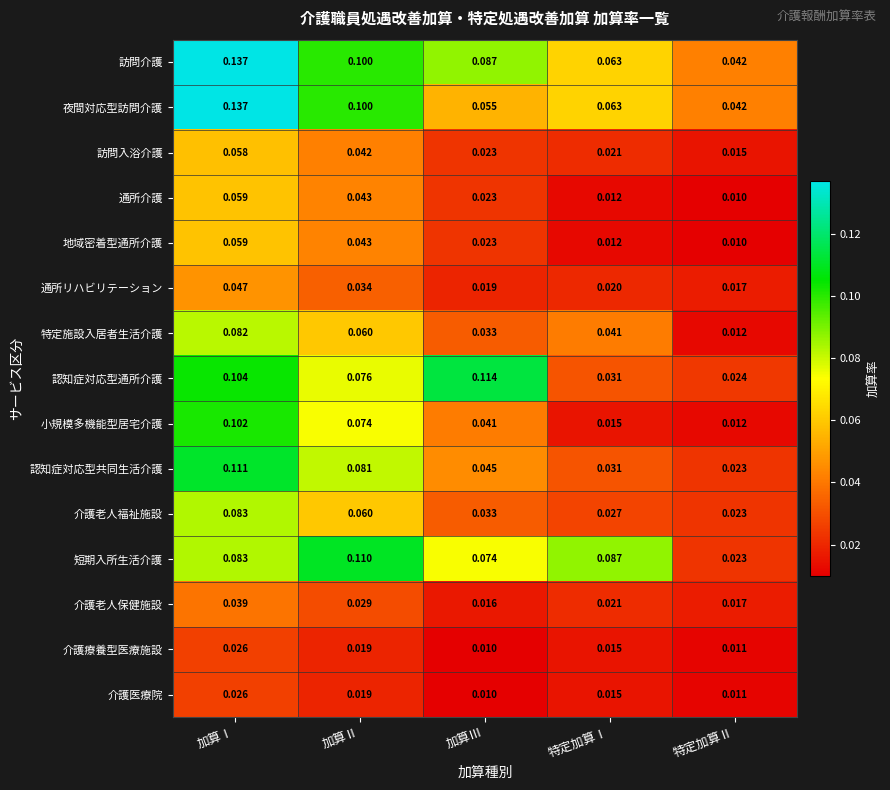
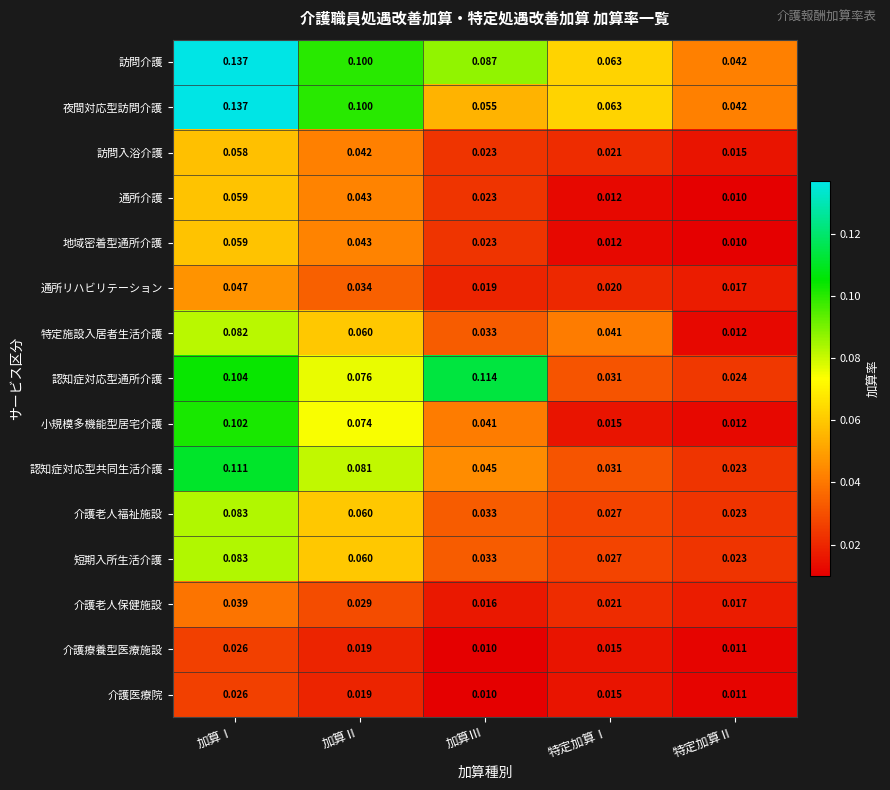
  {
    "訪問介護": {
      "加算Ⅰ": 0.137,
      "加算Ⅱ": 0.100,
      "加算Ⅲ": 0.087,
      "特定加算Ⅰ": 0.063,
      "特定加算Ⅱ": 0.042
    },
    "夜間対応型訪問介護": {
      "加算Ⅰ": 0.137,
      "加算Ⅱ": 0.100,
      "加算Ⅲ": 0.055,
      "特定加算Ⅰ": 0.063,
      "特定加算Ⅱ": 0.042
    },
    "訪問入浴介護": {
      "加算Ⅰ": 0.058,
      "加算Ⅱ": 0.042,
      "加算Ⅲ": 0.023,
      "特定加算Ⅰ": 0.021,
      "特定加算Ⅱ": 0.015
    },
    "通所介護": {
      "加算Ⅰ": 0.059,
      "加算Ⅱ": 0.043,
      "加算Ⅲ": 0.023,
      "特定加算Ⅰ": 0.012,
      "特定加算Ⅱ": 0.010
    },
    "地域密着型通所介護": {
      "加算Ⅰ": 0.059,
      "加算Ⅱ": 0.043,
      "加算Ⅲ": 0.023,
      "特定加算Ⅰ": 0.012,
      "特定加算Ⅱ": 0.010
    },
    "通所リハビリテーション": {
      "加算Ⅰ": 0.047,
      "加算Ⅱ": 0.034,
      "加算Ⅲ": 0.019,
      "特定加算Ⅰ": 0.020,
      "特定加算Ⅱ": 0.017
    },
    "特定施設入居者生活介護": {
      "加算Ⅰ": 0.082,
      "加算Ⅱ": 0.060,
      "加算Ⅲ": 0.033,
      "特定加算Ⅰ": 0.041,
      "特定加算Ⅱ": 0.012
    },
    "認知症対応型通所介護": {
      "加算Ⅰ": 0.104,
      "加算Ⅱ": 0.076,
      "加算Ⅲ": 0.114,
      "特定加算Ⅰ": 0.031,
      "特定加算Ⅱ": 0.024
    },
    "小規模多機能型居宅介護": {
      "加算Ⅰ": 0.102,
      "加算Ⅱ": 0.074,
      "加算Ⅲ": 0.041,
      "特定加算Ⅰ": 0.015,
      "特定加算Ⅱ": 0.012
    },
    "認知症対応型共同生活介護": {
      "加算Ⅰ": 0.111,
      "加算Ⅱ": 0.081,
      "加算Ⅲ": 0.045,
      "特定加算Ⅰ": 0.031,
      "特定加算Ⅱ": 0.023
    },
    "介護老人福祉施設": {
      "加算Ⅰ": 0.083,
      "加算Ⅱ": 0.060,
      "加算Ⅲ": 0.033,
      "特定加算Ⅰ": 0.027,
      "特定加算Ⅱ": 0.023
    },
    "短期入所生活介護": {
      "加算Ⅰ": 0.083,
-     "加算Ⅱ": 0.110,
-     "加算Ⅲ": 0.074,
-     "特定加算Ⅰ": 0.087,
+     "加算Ⅱ": 0.060,
+     "加算Ⅲ": 0.033,
+     "特定加算Ⅰ": 0.027,
      "特定加算Ⅱ": 0.023
    },
    "介護老人保健施設": {
      "加算Ⅰ": 0.039,
      "加算Ⅱ": 0.029,
      "加算Ⅲ": 0.016,
      "特定加算Ⅰ": 0.021,
      "特定加算Ⅱ": 0.017
    },
    "介護療養型医療施設": {
      "加算Ⅰ": 0.026,
      "加算Ⅱ": 0.019,
      "加算Ⅲ": 0.010,
      "特定加算Ⅰ": 0.015,
      "特定加算Ⅱ": 0.011
    },
    "介護医療院": {
      "加算Ⅰ": 0.026,
      "加算Ⅱ": 0.019,
      "加算Ⅲ": 0.010,
      "特定加算Ⅰ": 0.015,
      "特定加算Ⅱ": 0.011
    }
  }
